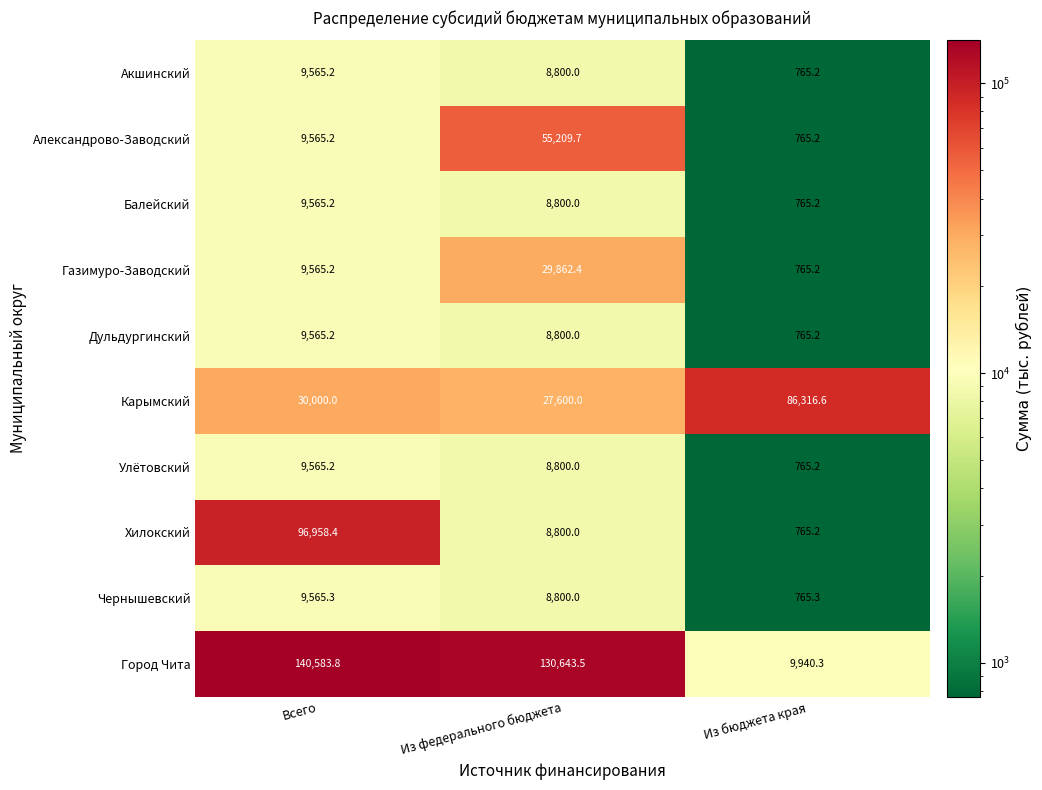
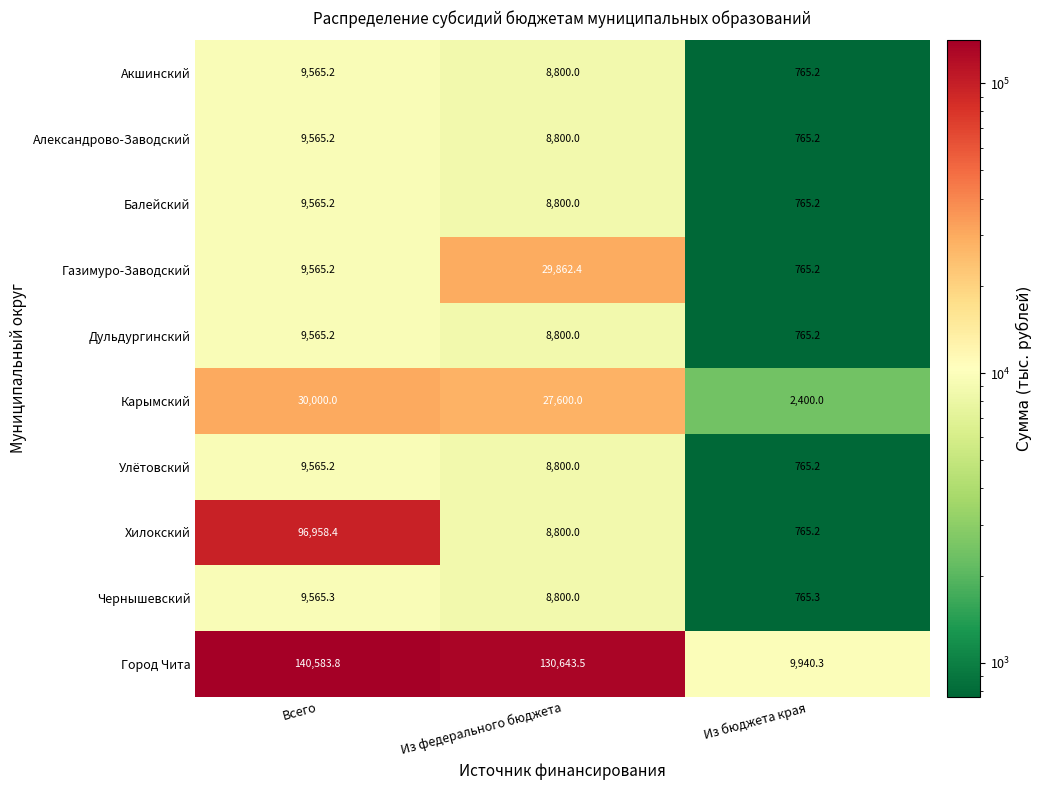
  {
    "Акшинский": {
      "Всего": "9,565.2",
      "Из федерального бюджета": "8,800.0",
      "Из бюджета края": "765.2"
    },
    "Александрово-Заводский": {
      "Всего": "9,565.2",
-     "Из федерального бюджета": "55,209.7",
+     "Из федерального бюджета": "8,800.0",
      "Из бюджета края": "765.2"
    },
    "Балейский": {
      "Всего": "9,565.2",
      "Из федерального бюджета": "8,800.0",
      "Из бюджета края": "765.2"
    },
    "Газимуро-Заводский": {
      "Всего": "9,565.2",
      "Из федерального бюджета": "29,862.4",
      "Из бюджета края": "765.2"
    },
    "Дульдургинский": {
      "Всего": "9,565.2",
      "Из федерального бюджета": "8,800.0",
      "Из бюджета края": "765.2"
    },
    "Карымский": {
      "Всего": "30,000.0",
      "Из федерального бюджета": "27,600.0",
-     "Из бюджета края": "86,316.6"
+     "Из бюджета края": "2,400.0"
    },
    "Улётовский": {
      "Всего": "9,565.2",
      "Из федерального бюджета": "8,800.0",
      "Из бюджета края": "765.2"
    },
    "Хилокский": {
      "Всего": "96,958.4",
      "Из федерального бюджета": "8,800.0",
      "Из бюджета края": "765.2"
    },
    "Чернышевский": {
      "Всего": "9,565.3",
      "Из федерального бюджета": "8,800.0",
      "Из бюджета края": "765.3"
    },
    "Город Чита": {
      "Всего": "140,583.8",
      "Из федерального бюджета": "130,643.5",
      "Из бюджета края": "9,940.3"
    }
  }
